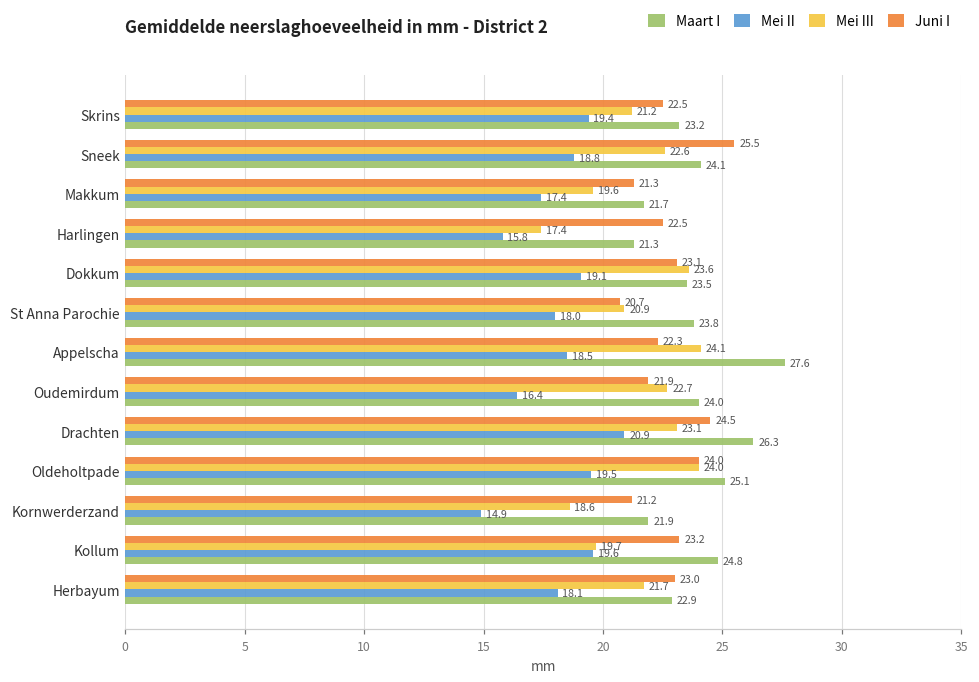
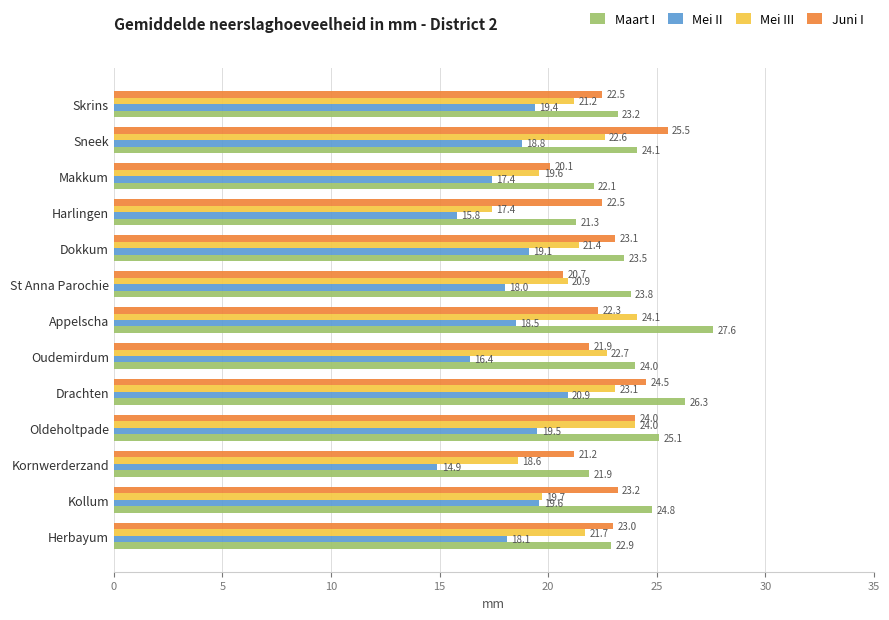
  {
    "Maart I": {
      "Skrins": 23.2,
      "Sneek": 24.1,
-     "Makkum": 21.7,
+     "Makkum": 22.1,
      "Harlingen": 21.3,
      "Dokkum": 23.5,
      "St Anna Parochie": 23.8,
      "Appelscha": 27.6,
      "Oudemirdum": 24.0,
      "Drachten": 26.3,
      "Oldeholtpade": 25.1,
      "Kornwerderzand": 21.9,
      "Kollum": 24.8,
      "Herbayum": 22.9
    },
    "Mei II": {
      "Skrins": 19.4,
      "Sneek": 18.8,
      "Makkum": 17.4,
      "Harlingen": 15.8,
      "Dokkum": 19.1,
      "St Anna Parochie": 18.0,
      "Appelscha": 18.5,
      "Oudemirdum": 16.4,
      "Drachten": 20.9,
      "Oldeholtpade": 19.5,
      "Kornwerderzand": 14.9,
      "Herbayum": 18.1
    },
    "Mei III": {
      "Skrins": 21.2,
      "Sneek": 22.6,
      "Harlingen": 17.4,
-     "Dokkum": 23.6,
+     "Dokkum": 21.4,
      "Appelscha": 24.1,
      "Oudemirdum": 22.7,
      "Drachten": 23.1,
      "Kornwerderzand": 18.6,
      "Herbayum": 21.7
    },
    "Juni I": {
      "Skrins": 22.5,
      "Sneek": 25.5,
-     "Makkum": 21.3,
+     "Makkum": 20.1,
      "Harlingen": 22.5,
      "Dokkum": 23.1,
      "Appelscha": 22.3,
      "Oudemirdum": 21.9,
      "Drachten": 24.5,
      "Kornwerderzand": 21.2,
      "Kollum": 23.2,
      "Herbayum": 23.0
    }
  }
